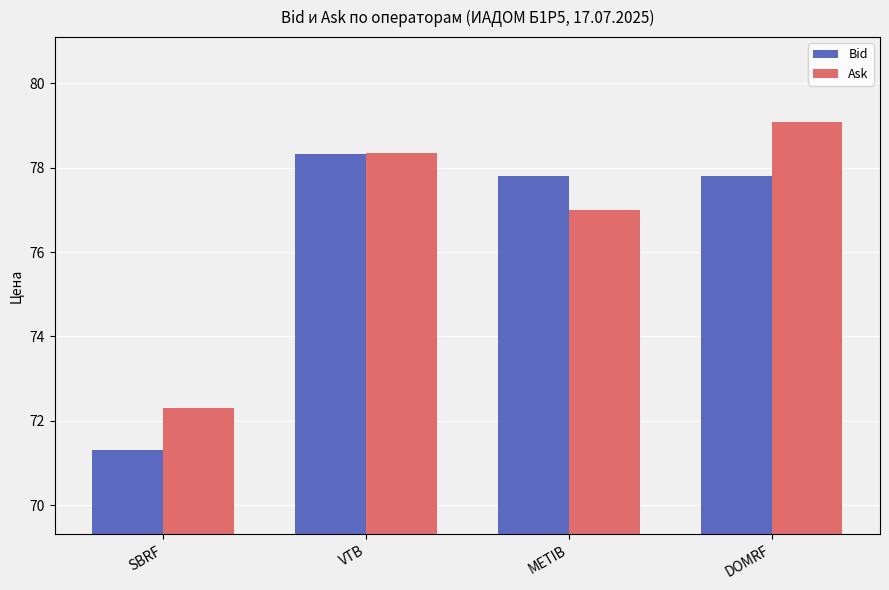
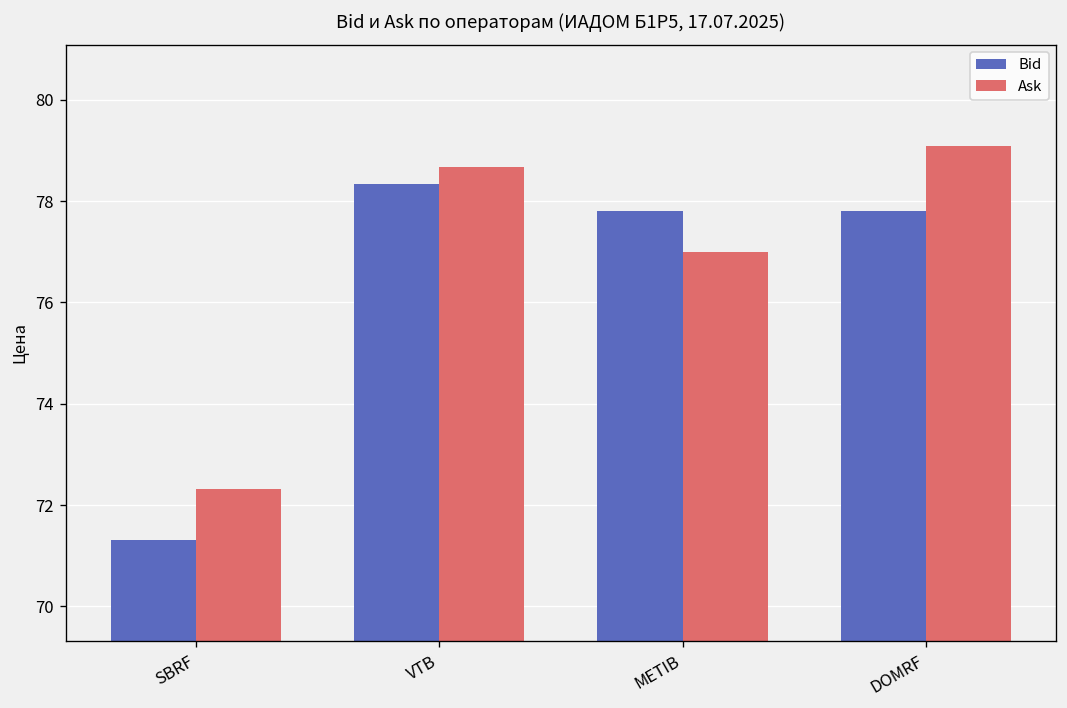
  {
    "Bid": {
      "SBRF": 71.3,
      "VTB": 78.3,
      "METIB": 77.8,
      "DOMRF": 77.8
    },
    "Ask": {
      "SBRF": 72.3,
-     "VTB": 78.4,
+     "VTB": 78.7,
      "METIB": 77.0,
      "DOMRF": 79.1
    }
  }
